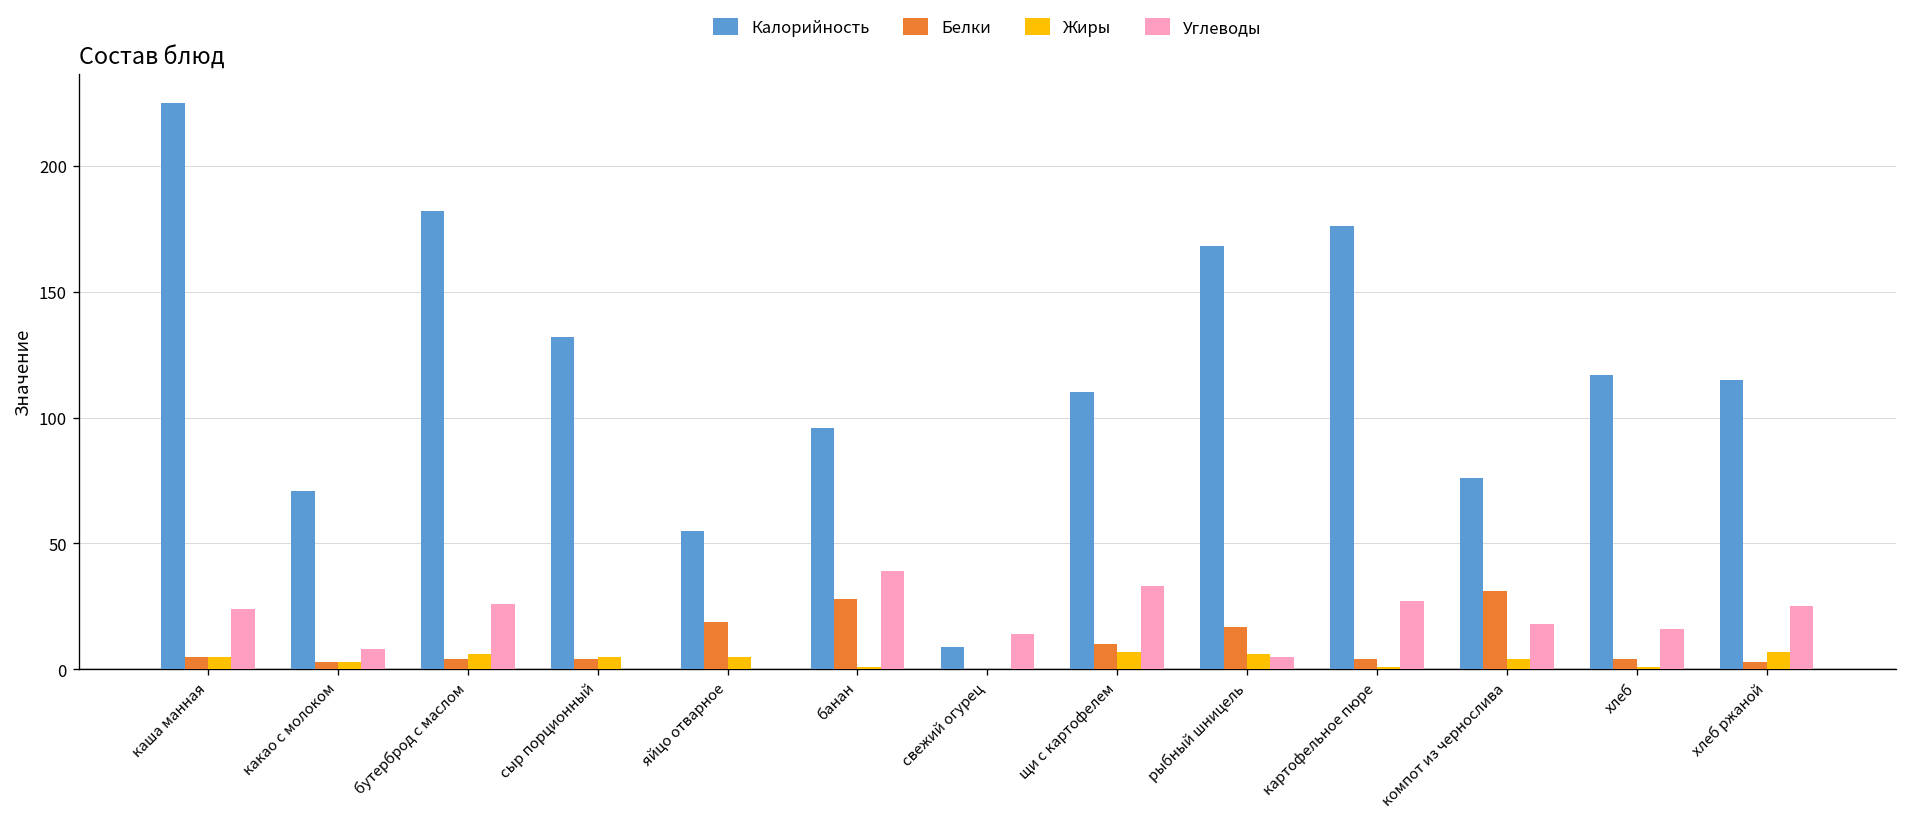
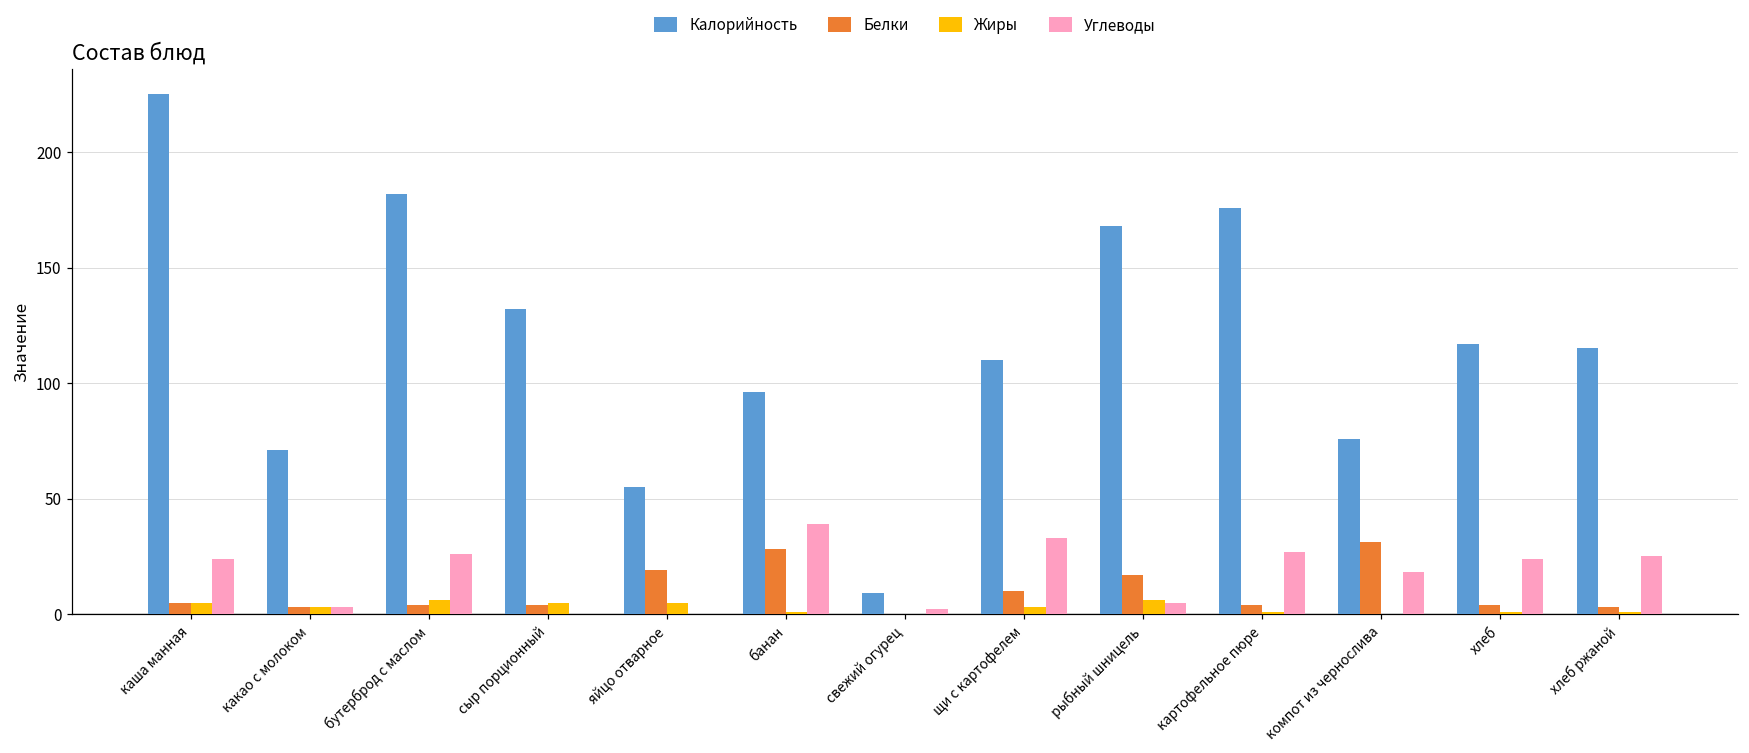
  {
    "Калорийность": {
      "каша манная": 225,
      "какао с молоком": 71,
      "бутерброд с маслом": 182,
      "сыр порционный": 132,
      "яйцо отварное": 55,
      "банан": 96,
      "свежий огурец": 9,
      "щи с картофелем": 110,
      "рыбный шницель": 168,
      "картофельное пюре": 176,
      "компот из чернослива": 76,
      "хлеб": 117,
      "хлеб ржаной": 115
    },
    "Белки": {
      "каша манная": 5,
      "какао с молоком": 3,
      "бутерброд с маслом": 4,
      "сыр порционный": 4,
      "яйцо отварное": 19,
      "банан": 28,
      "свежий огурец": 0,
      "щи с картофелем": 10,
      "рыбный шницель": 17,
      "картофельное пюре": 4,
      "компот из чернослива": 31,
      "хлеб": 4,
      "хлеб ржаной": 3
    },
    "Жиры": {
      "каша манная": 5,
      "какао с молоком": 3,
      "бутерброд с маслом": 6,
      "сыр порционный": 5,
      "яйцо отварное": 5,
      "свежий огурец": 0,
-     "щи с картофелем": 7,
+     "щи с картофелем": 3,
      "рыбный шницель": 6,
-     "компот из чернослива": 4,
-     "хлеб ржаной": 7
+     "компот из чернослива": 0,
+     "хлеб ржаной": 1
    },
    "Углеводы": {
      "каша манная": 24,
-     "какао с молоком": 8,
+     "какао с молоком": 3,
      "бутерброд с маслом": 26,
      "сыр порционный": 0,
      "яйцо отварное": 0,
      "банан": 39,
-     "свежий огурец": 14,
+     "свежий огурец": 2,
      "щи с картофелем": 33,
      "рыбный шницель": 5,
      "картофельное пюре": 27,
      "компот из чернослива": 18,
-     "хлеб": 16,
+     "хлеб": 24,
      "хлеб ржаной": 25
    }
  }
